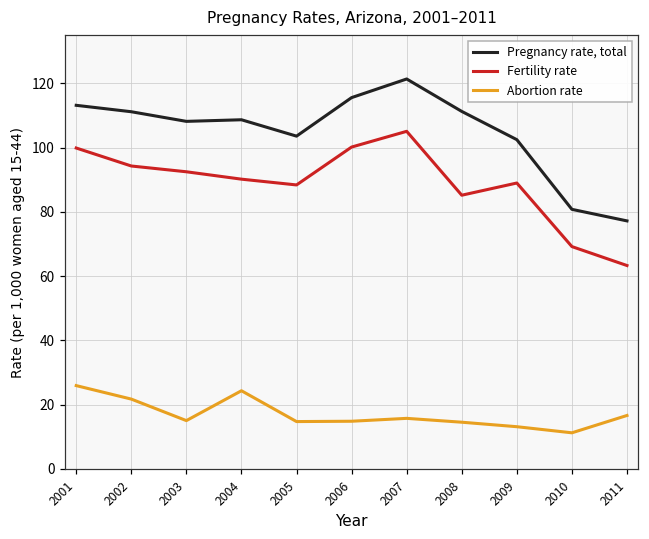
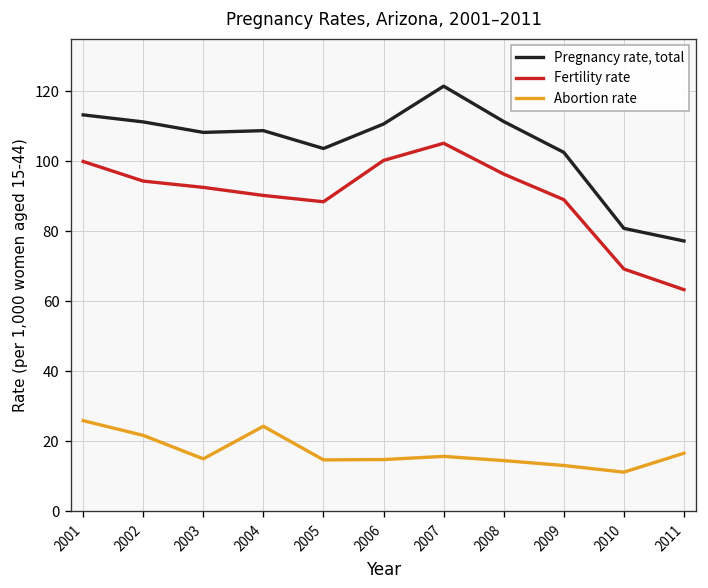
  {
    "Pregnancy rate, total": {
      "2001": 113,
      "2002": 111,
      "2003": 108,
      "2004": 109,
      "2005": 104,
-     "2006": 116,
+     "2006": 111,
      "2007": 121,
      "2008": 111,
      "2009": 103,
      "2010": 81,
      "2011": 77
    },
    "Fertility rate": {
      "2001": 100,
      "2002": 94,
      "2003": 93,
      "2004": 90,
      "2005": 88,
      "2006": 100,
      "2007": 105,
-     "2008": 85,
+     "2008": 96,
      "2009": 89,
      "2010": 69,
      "2011": 63
    },
    "Abortion rate": {
      "2001": 26,
      "2002": 22,
      "2003": 15,
      "2004": 24,
      "2005": 15,
      "2006": 15,
      "2007": 16,
      "2008": 15,
      "2009": 13,
      "2010": 11,
      "2011": 17
    }
  }
